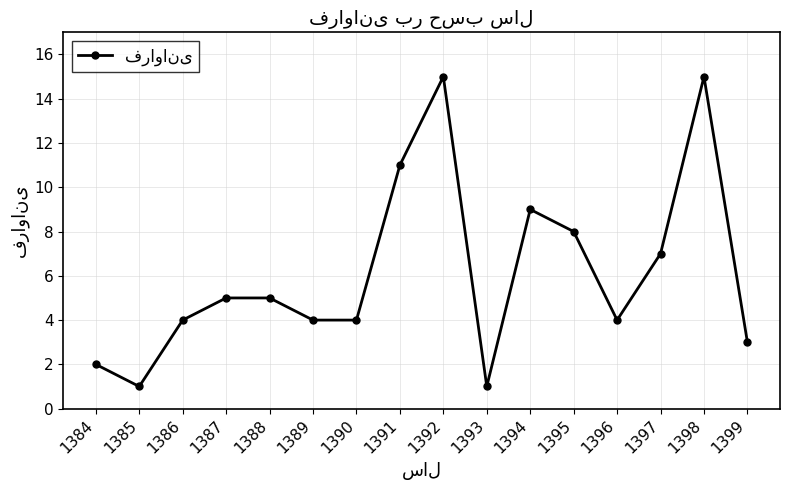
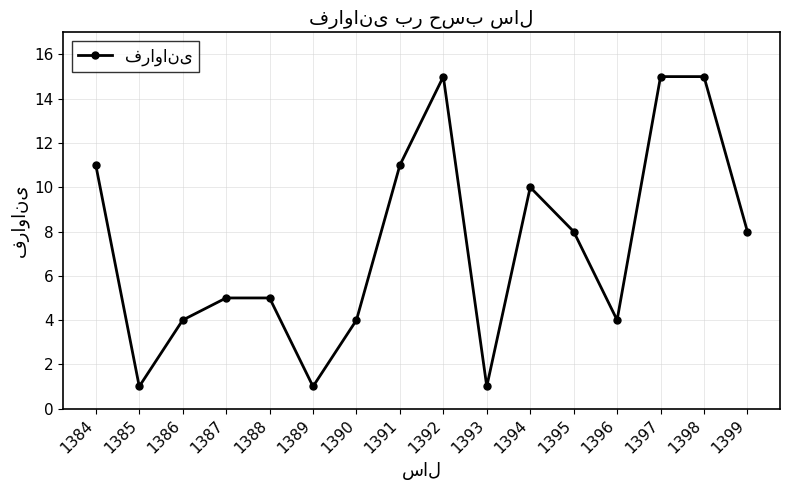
  {
-   "1384": 2,
+   "1384": 11,
    "1385": 1,
    "1386": 4,
    "1387": 5,
    "1388": 5,
-   "1389": 4,
+   "1389": 1,
    "1390": 4,
    "1391": 11,
    "1392": 15,
    "1393": 1,
-   "1394": 9,
+   "1394": 10,
    "1395": 8,
    "1396": 4,
-   "1397": 7,
+   "1397": 15,
    "1398": 15,
-   "1399": 3
+   "1399": 8
  }
